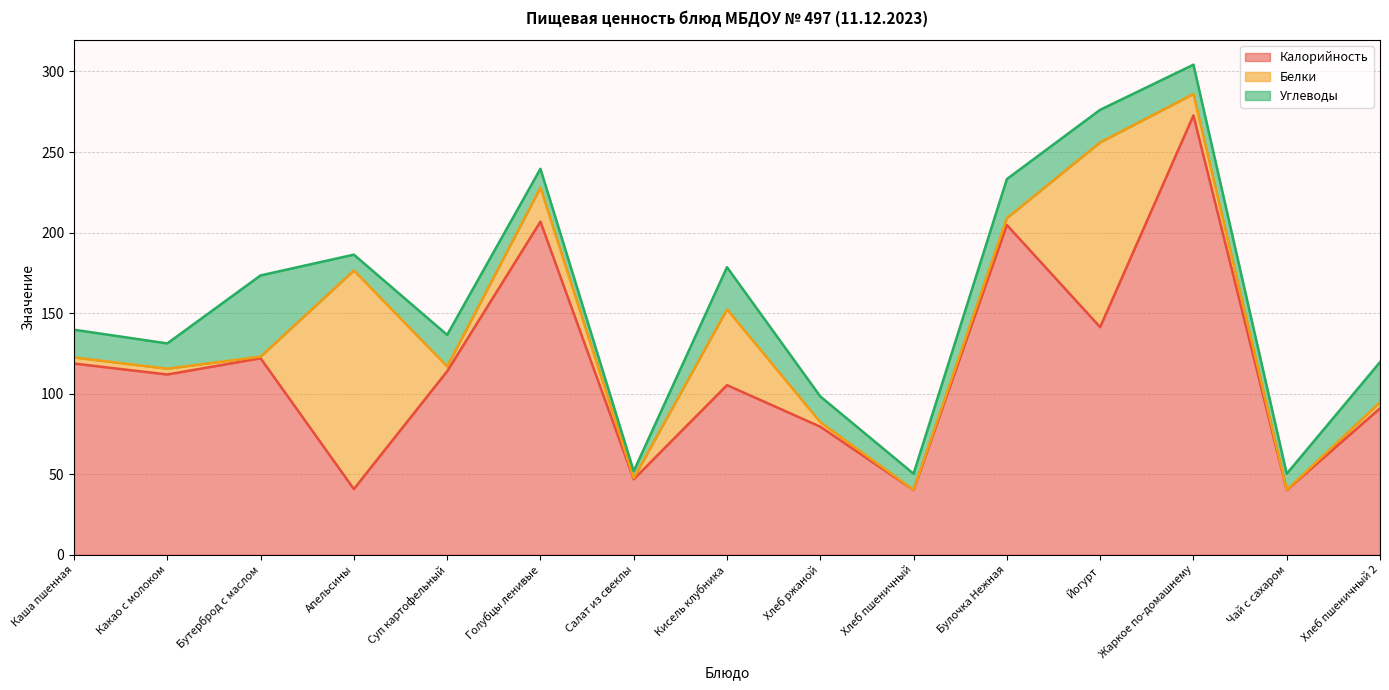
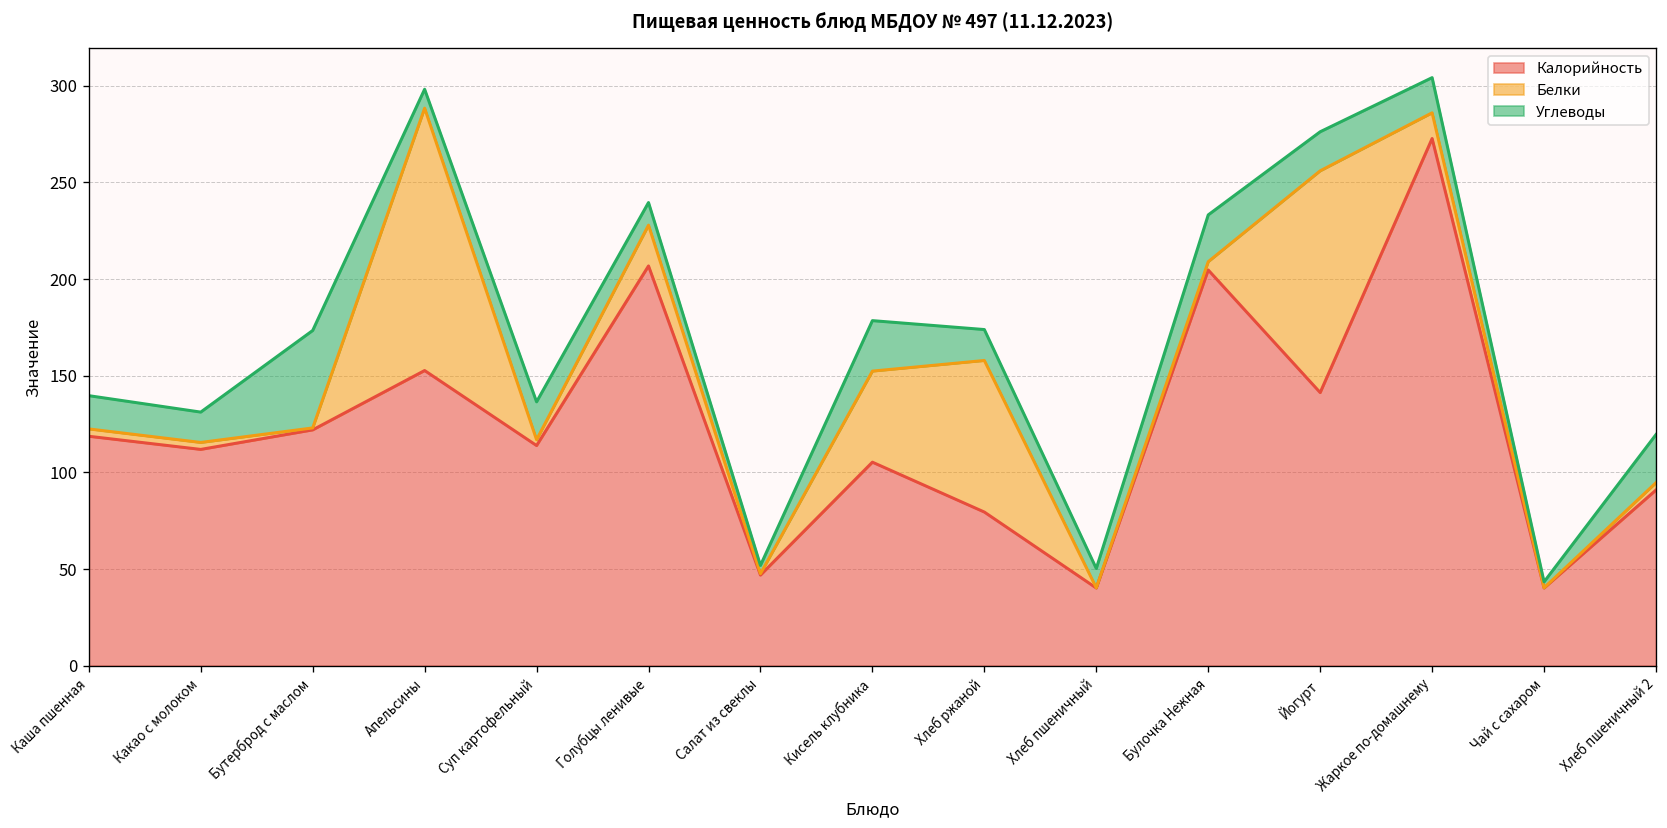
  {
    "Калорийность": {
      "Каша пшенная": 119,
      "Какао с молоком": 112,
-     "Апельсины": 41,
+     "Апельсины": 153,
      "Суп картофельный": 114,
      "Голубцы ленивые": 207,
      "Кисель клубника": 105,
      "Хлеб ржаной": 80,
      "Булочка Нежная": 205,
      "Йогурт": 141,
      "Жаркое по-домашнему": 273,
      "Хлеб пшеничный 2": 91
    },
    "Белки": {
      "Каша пшенная": 4,
      "Какао с молоком": 4,
      "Апельсины": 136,
      "Суп картофельный": 3,
      "Голубцы ленивые": 21,
      "Кисель клубника": 47,
-     "Хлеб ржаной": 3,
+     "Хлеб ржаной": 78,
      "Булочка Нежная": 4,
      "Йогурт": 115,
      "Жаркое по-домашнему": 13,
      "Хлеб пшеничный 2": 4
    },
    "Углеводы": {
      "Каша пшенная": 17,
      "Какао с молоком": 16,
      "Бутерброд с маслом": 50,
      "Апельсины": 10,
      "Суп картофельный": 20,
      "Голубцы ленивые": 12,
      "Салат из свеклы": 4,
      "Кисель клубника": 26,
      "Хлеб ржаной": 16,
      "Хлеб пшеничный": 10,
      "Булочка Нежная": 24,
      "Йогурт": 20,
      "Жаркое по-домашнему": 18,
-     "Чай с сахаром": 10,
+     "Чай с сахаром": 3,
      "Хлеб пшеничный 2": 25
    }
  }
